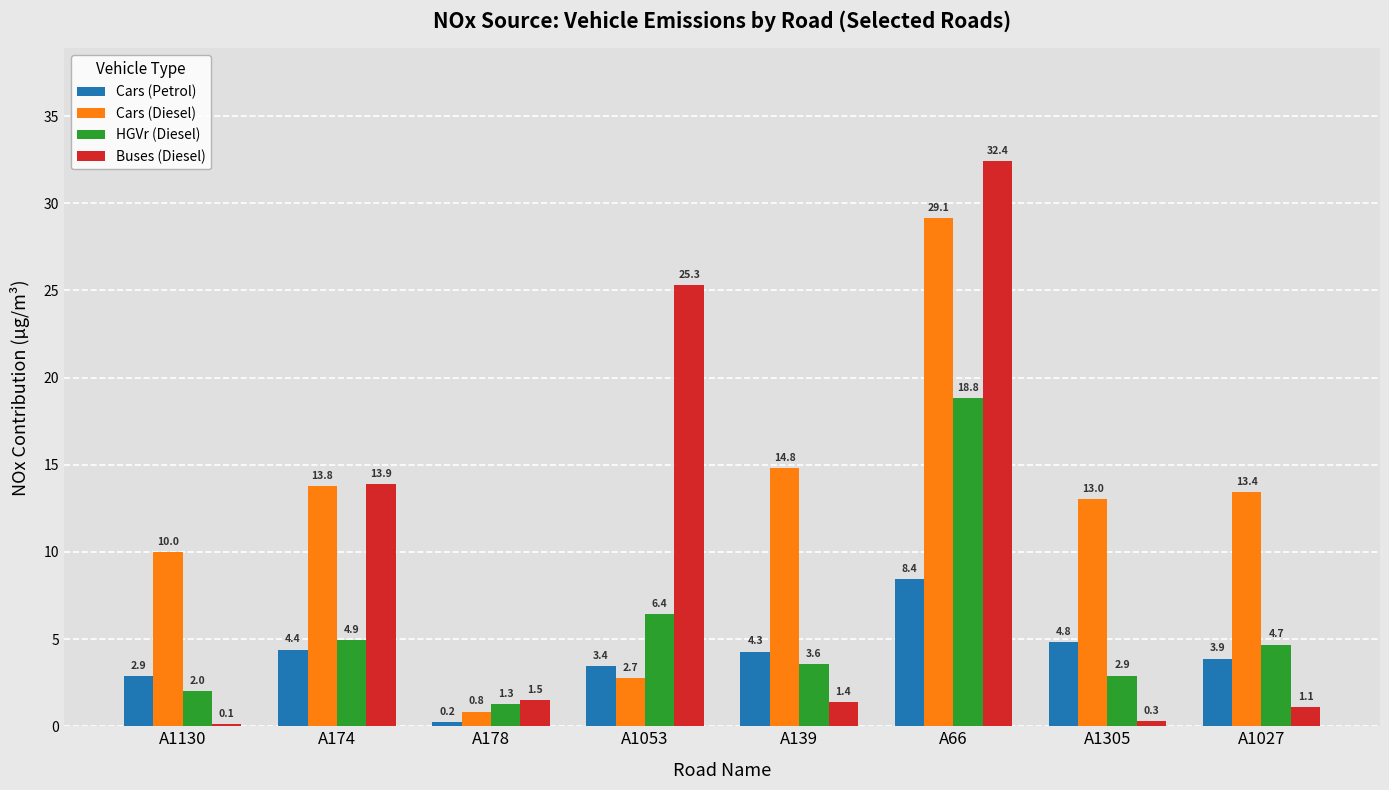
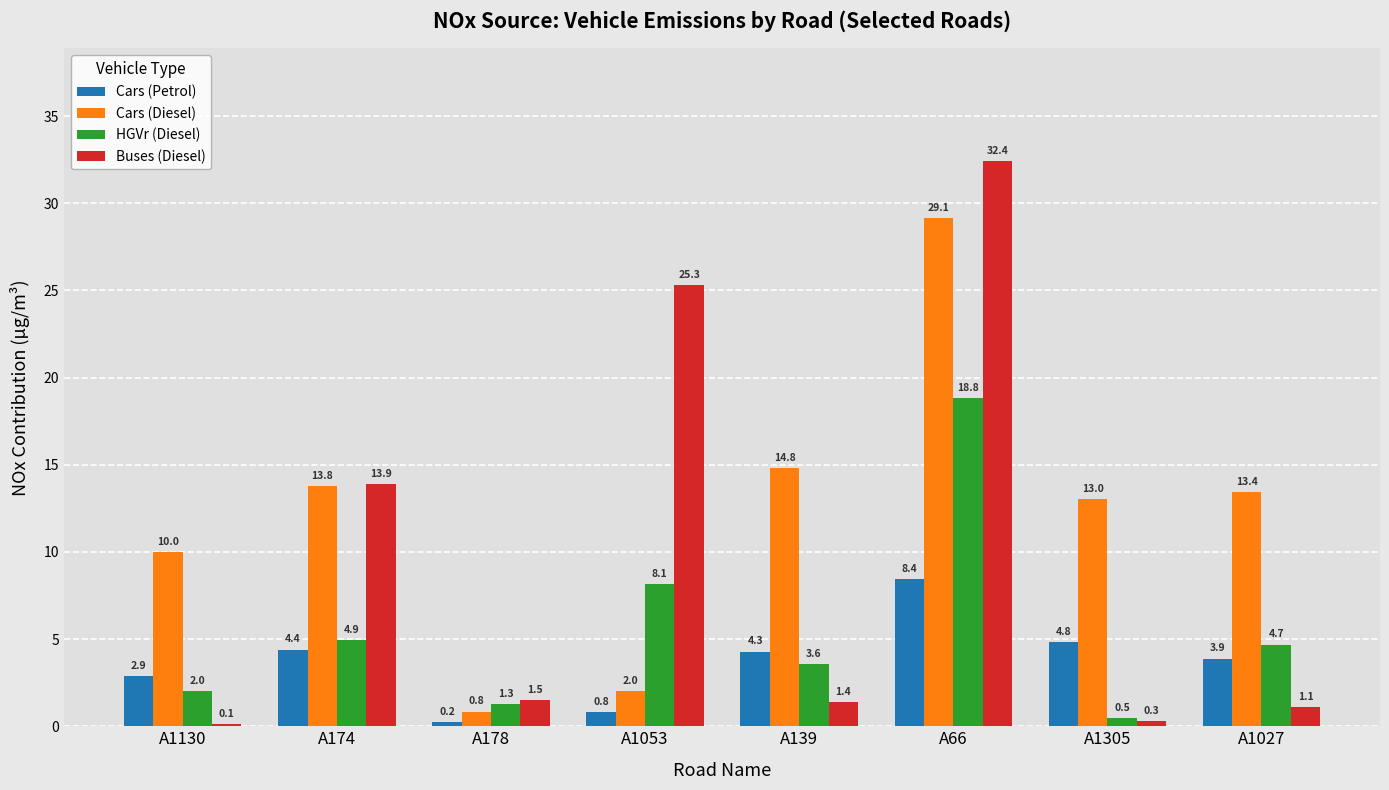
  {
    "Cars (Petrol)": {
      "A1130": 2.9,
      "A174": 4.4,
      "A178": 0.2,
-     "A1053": 3.4,
+     "A1053": 0.8,
      "A139": 4.3,
      "A66": 8.4,
      "A1305": 4.8,
      "A1027": 3.9
    },
    "Cars (Diesel)": {
      "A1130": 10.0,
      "A174": 13.8,
      "A178": 0.8,
-     "A1053": 2.7,
+     "A1053": 2.0,
      "A139": 14.8,
      "A66": 29.1,
      "A1305": 13.0,
      "A1027": 13.4
    },
    "HGVr (Diesel)": {
      "A1130": 2.0,
      "A174": 4.9,
      "A178": 1.3,
-     "A1053": 6.4,
+     "A1053": 8.1,
      "A139": 3.6,
      "A66": 18.8,
-     "A1305": 2.9,
+     "A1305": 0.5,
      "A1027": 4.7
    },
    "Buses (Diesel)": {
      "A1130": 0.1,
      "A174": 13.9,
      "A178": 1.5,
      "A1053": 25.3,
      "A139": 1.4,
      "A66": 32.4,
      "A1305": 0.3,
      "A1027": 1.1
    }
  }
